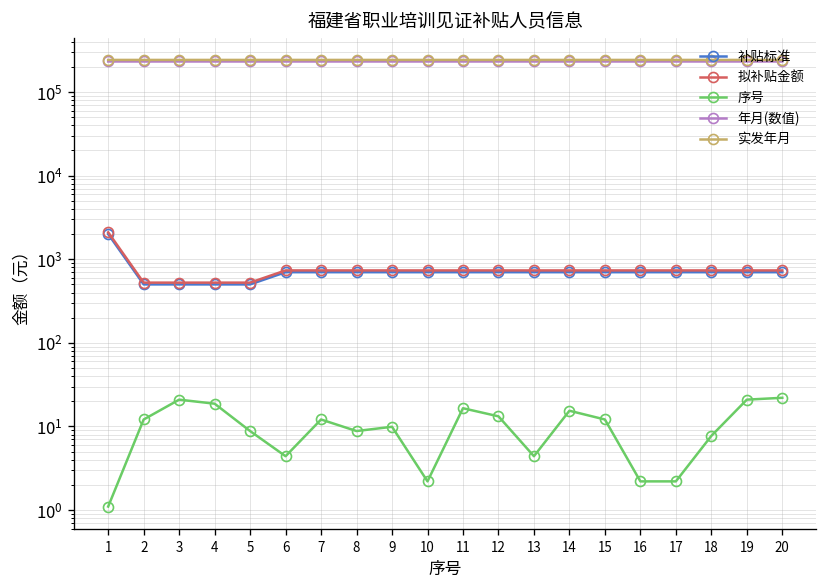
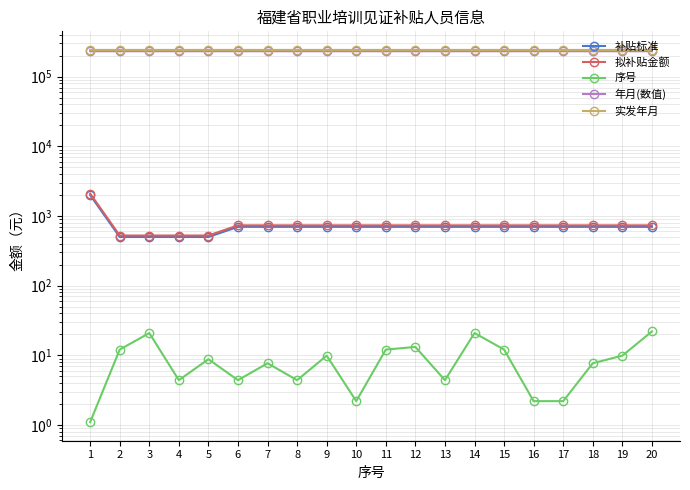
  {
    "序号": {
      "1": 1.1,
      "2": 12,
      "3": 21,
-     "4": 19,
+     "4": 4,
      "5": 9,
      "6": 4,
-     "7": 12,
-     "8": 9,
+     "7": 8,
+     "8": 4,
      "9": 10,
      "10": 2.2,
-     "11": 17,
+     "11": 12,
      "12": 13,
      "13": 4,
-     "14": 15,
+     "14": 21,
      "15": 12,
      "16": 2.2,
      "17": 2.2,
      "18": 8,
-     "19": 21,
+     "19": 10,
      "20": 22
    }
  }
